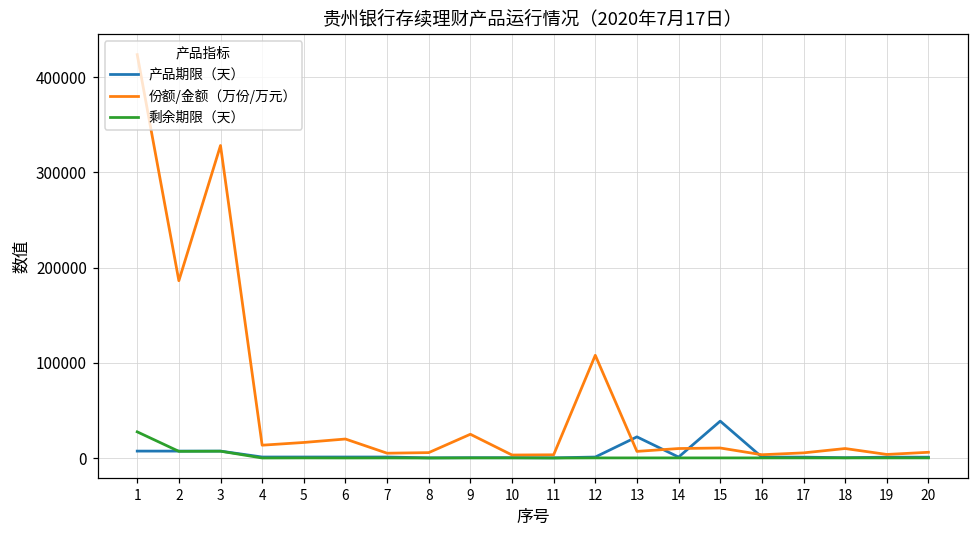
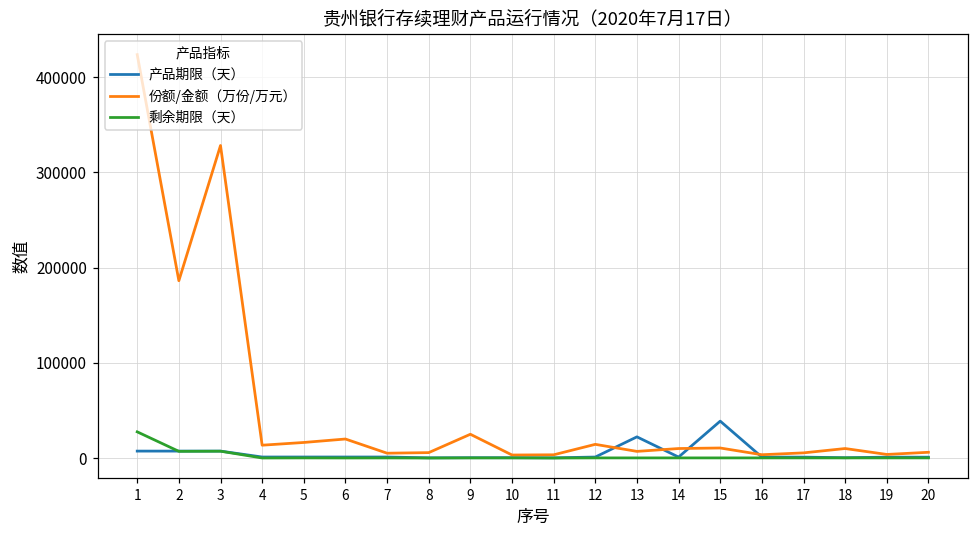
  {
    "产品期限（天）": {
      "1": 10000,
      "13": 20000,
      "15": 40000
    },
    "份额/金额（万份/万元）": {
      "2": 190000,
      "3": 330000,
      "4": 10000,
      "5": 20000,
      "6": 20000,
      "7": 10000,
      "8": 10000,
      "9": 30000,
      "11": 0,
-     "12": 110000,
+     "12": 10000,
      "13": 10000,
      "14": 10000,
      "15": 10000,
      "17": 10000,
      "18": 10000,
      "20": 10000
    },
    "剩余期限（天）": {
      "1": 30000,
      "13": 0,
      "15": 0
    }
  }
